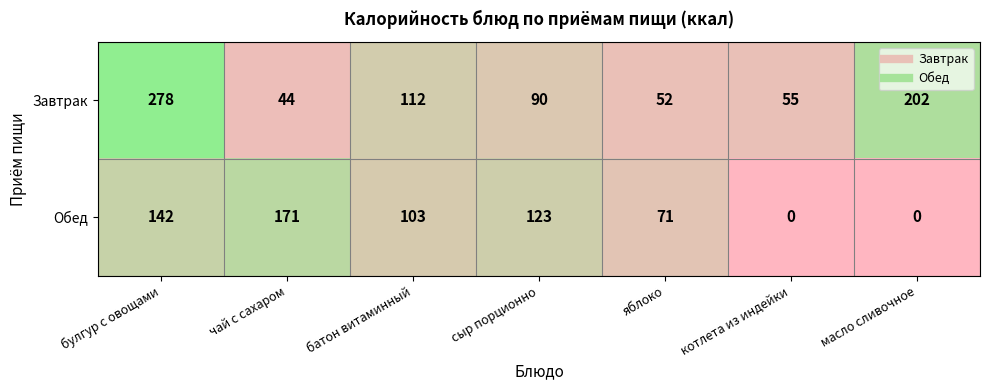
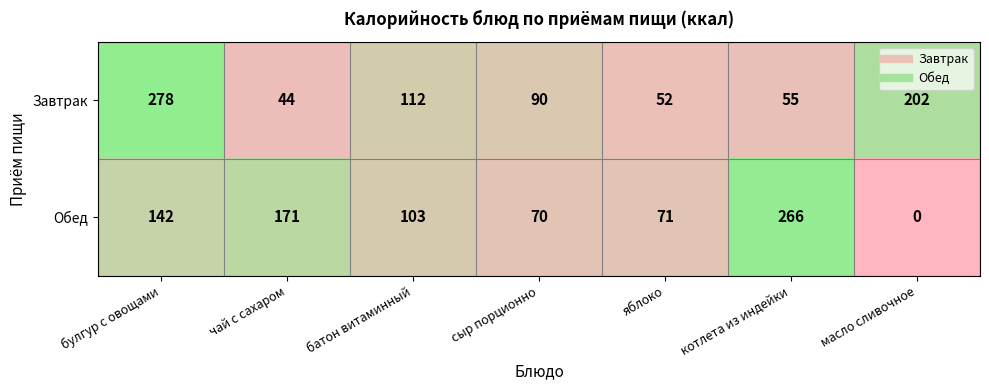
  {
    "Завтрак": {
      "булгур с овощами": 278,
      "чай с сахаром": 44,
      "батон витаминный": 112,
      "сыр порционно": 90,
      "яблоко": 52,
      "котлета из индейки": 55,
      "масло сливочное": 202
    },
    "Обед": {
      "булгур с овощами": 142,
      "чай с сахаром": 171,
      "батон витаминный": 103,
-     "сыр порционно": 123,
+     "сыр порционно": 70,
      "яблоко": 71,
-     "котлета из индейки": 0,
+     "котлета из индейки": 266,
      "масло сливочное": 0
    }
  }
